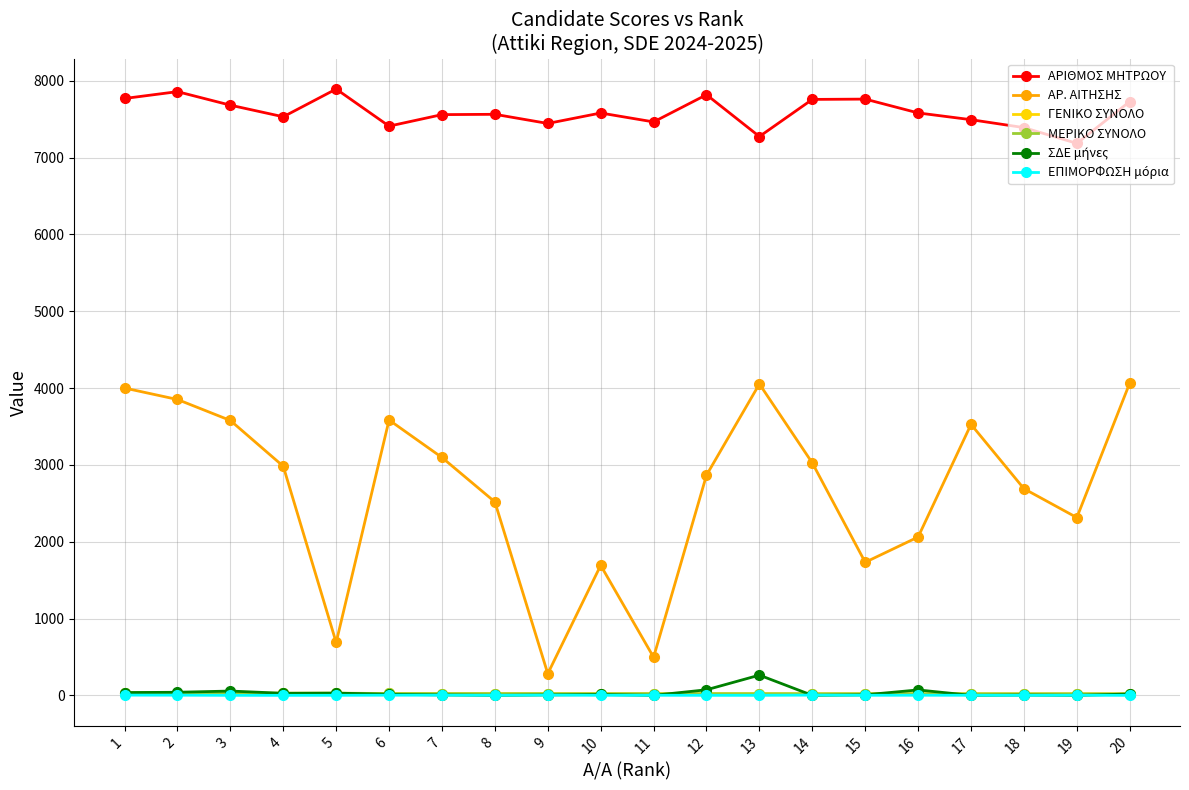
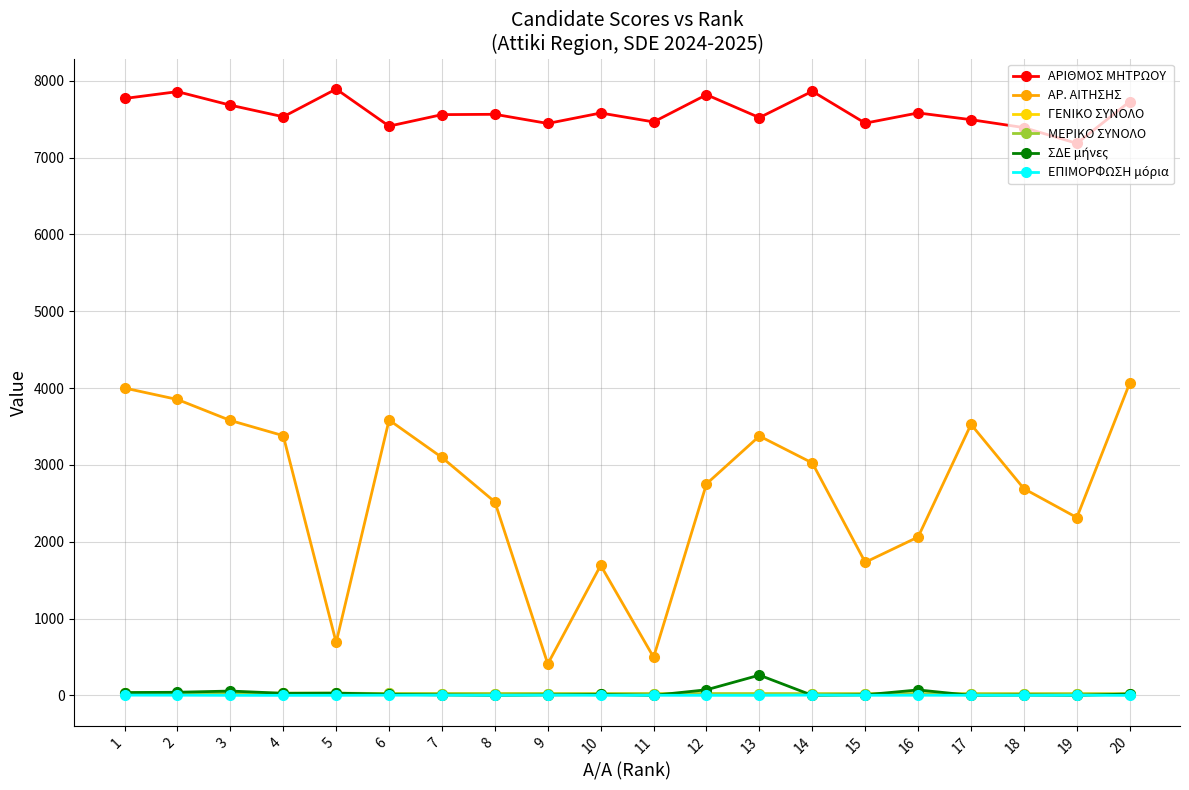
  {
    "ΑΡΙΘΜΟΣ ΜΗΤΡΩΟΥ": {
      "1": 7800,
      "2": 7900,
      "3": 7700,
      "4": 7500,
      "5": 7900,
      "6": 7400,
      "7": 7600,
      "8": 7600,
      "9": 7400,
      "10": 7600,
      "11": 7500,
      "12": 7800,
-     "13": 7300,
-     "14": 7800,
-     "15": 7800,
+     "13": 7500,
+     "14": 7900,
+     "15": 7400,
      "16": 7600,
      "17": 7500
    },
    "ΑΡ. ΑΙΤΗΣΗΣ": {
      "1": 4000,
      "2": 3900,
      "3": 3600,
-     "4": 3000,
+     "4": 3400,
      "5": 700,
      "6": 3600,
      "7": 3100,
      "8": 2500,
-     "9": 300,
+     "9": 400,
      "10": 1700,
      "11": 500,
-     "12": 2900,
-     "13": 4100,
+     "12": 2800,
+     "13": 3400,
      "14": 3000,
      "15": 1700,
      "16": 2100,
      "17": 3500,
      "18": 2700,
      "19": 2300,
      "20": 4100
    },
    "ΣΔΕ μήνες": {
      "12": 100,
      "13": 300,
      "16": 100
    }
  }
